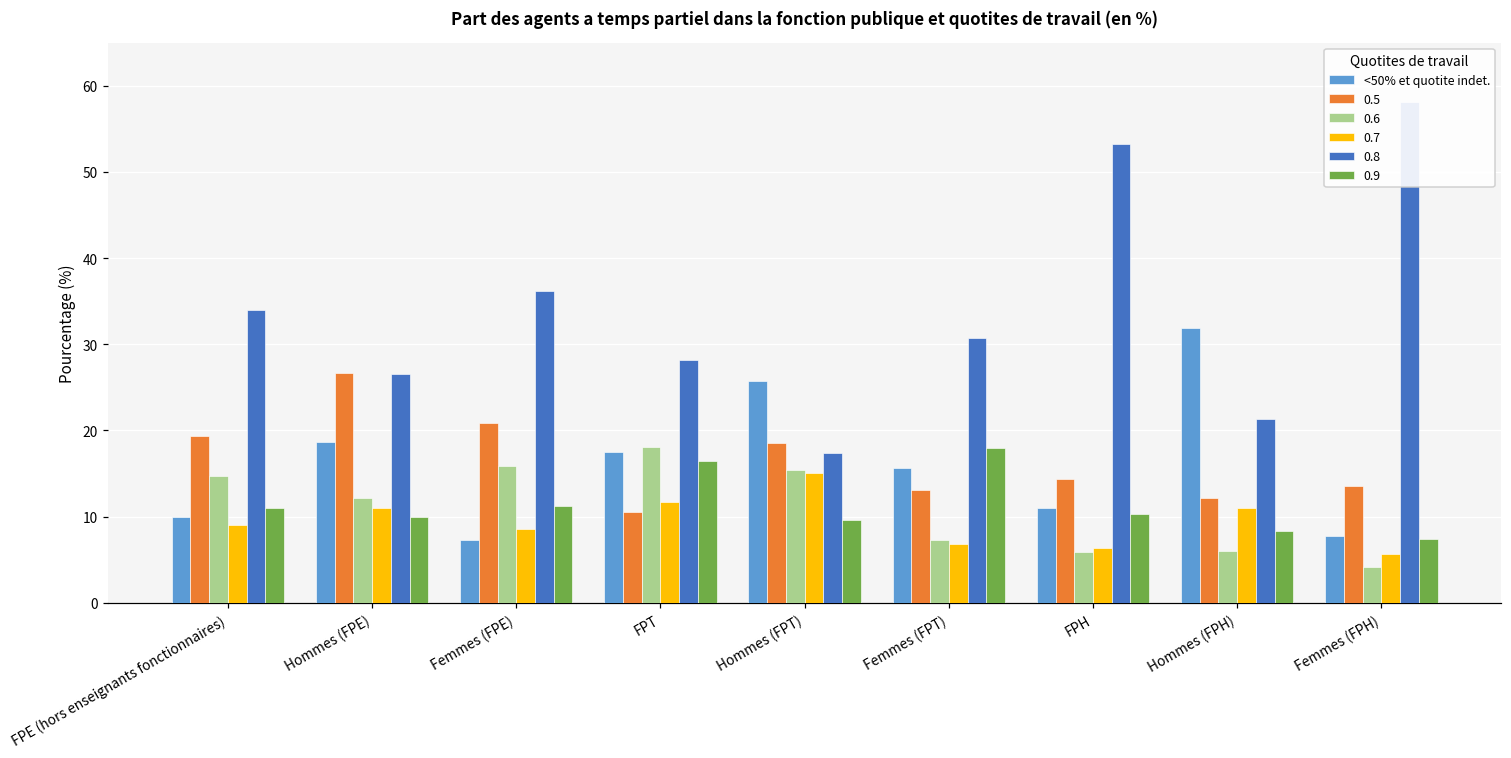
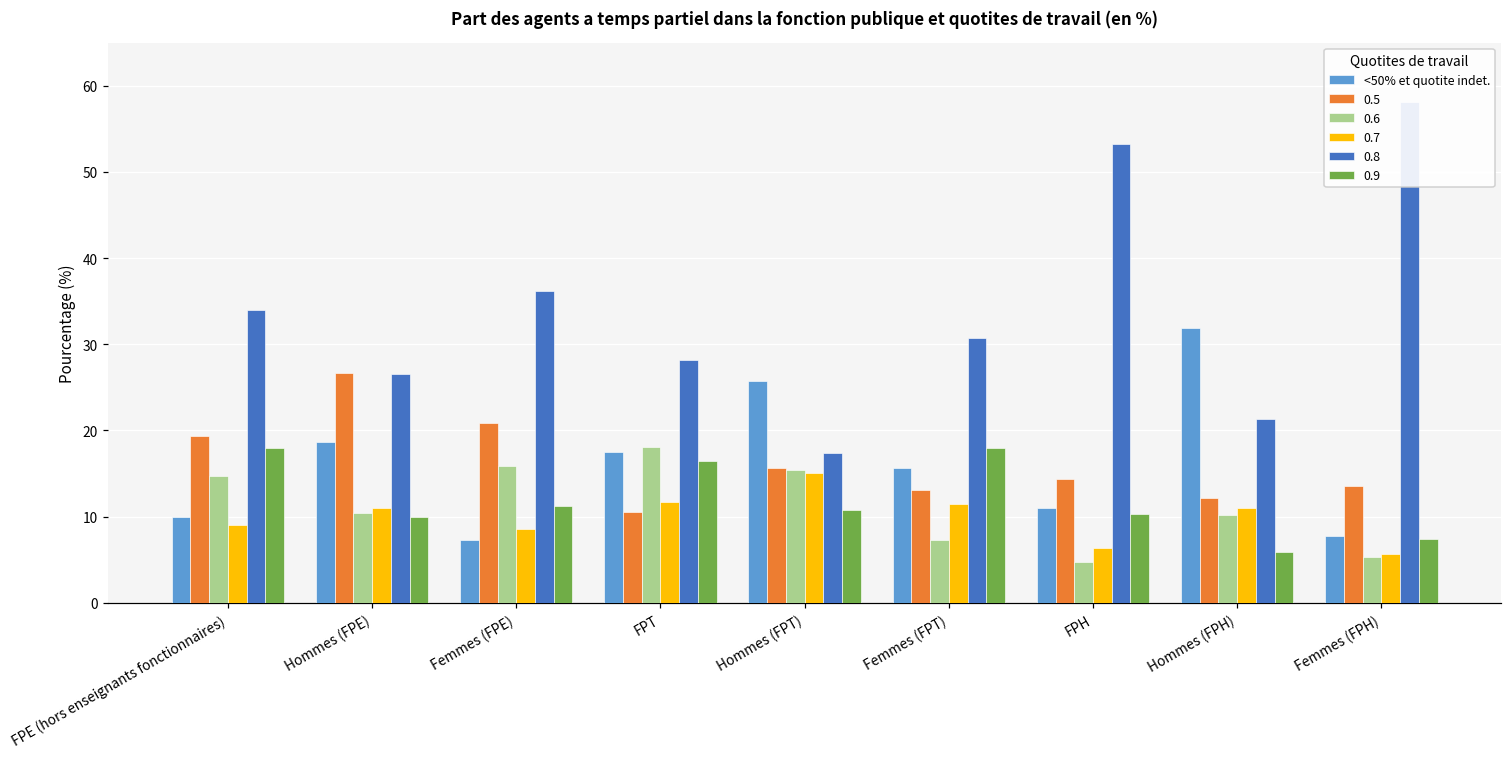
  {
    "0.5": {
      "FPE (hors enseignants fonctionnaires)": 19,
      "Hommes (FPE)": 27,
      "Femmes (FPE)": 21,
      "FPT": 11,
-     "Hommes (FPT)": 19,
+     "Hommes (FPT)": 16,
      "Femmes (FPT)": 13,
      "FPH": 14,
      "Hommes (FPH)": 12,
      "Femmes (FPH)": 14
    },
    "0.6": {
      "FPE (hors enseignants fonctionnaires)": 15,
-     "Hommes (FPE)": 12,
+     "Hommes (FPE)": 10,
      "Femmes (FPE)": 16,
      "FPT": 18,
      "Hommes (FPT)": 15,
      "Femmes (FPT)": 7,
-     "FPH": 6,
-     "Hommes (FPH)": 6,
-     "Femmes (FPH)": 4
+     "FPH": 5,
+     "Hommes (FPH)": 10,
+     "Femmes (FPH)": 5
    },
    "0.7": {
      "FPE (hors enseignants fonctionnaires)": 9,
      "Hommes (FPE)": 11,
      "Femmes (FPE)": 9,
      "FPT": 12,
      "Hommes (FPT)": 15,
-     "Femmes (FPT)": 7,
+     "Femmes (FPT)": 11,
      "FPH": 6,
      "Hommes (FPH)": 11,
      "Femmes (FPH)": 6
    },
    "0.9": {
-     "FPE (hors enseignants fonctionnaires)": 11,
+     "FPE (hors enseignants fonctionnaires)": 18,
      "Hommes (FPE)": 10,
      "Femmes (FPE)": 11,
      "FPT": 16,
-     "Hommes (FPT)": 10,
+     "Hommes (FPT)": 11,
      "Femmes (FPT)": 18,
      "FPH": 10,
-     "Hommes (FPH)": 8,
+     "Hommes (FPH)": 6,
      "Femmes (FPH)": 7
    }
  }
